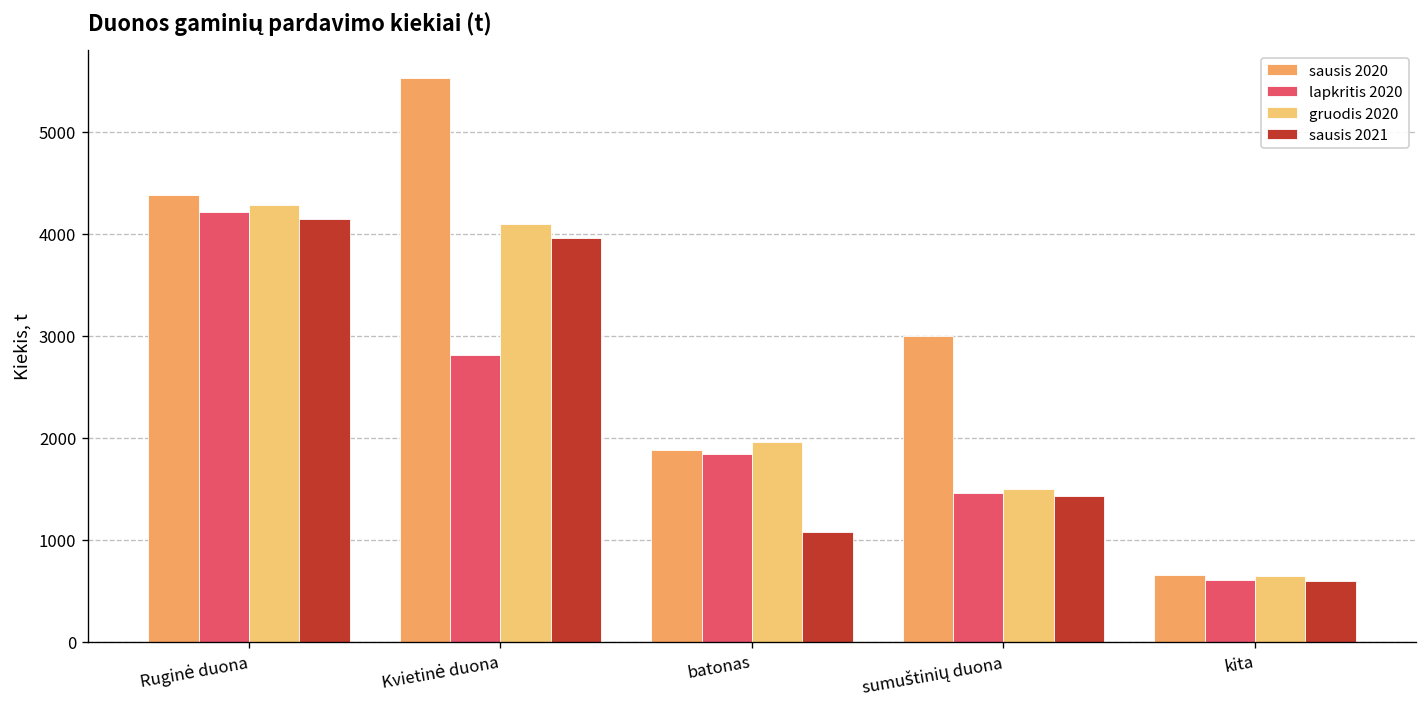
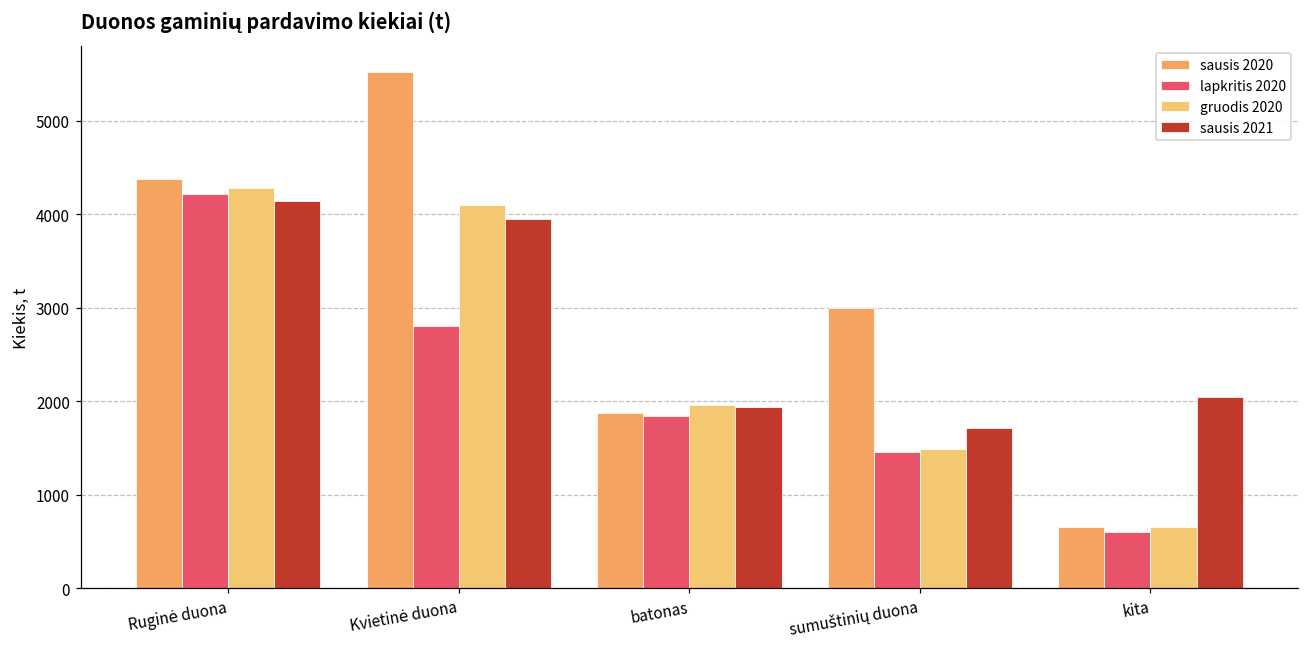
  {
    "lapkritis 2020": {
      "Ruginė duona": 4200,
      "Kvietinė duona": 2800,
      "batonas": 1800,
      "sumuštinių duona": 1500,
      "kita": 600
    },
    "sausis 2021": {
      "Ruginė duona": 4100,
      "Kvietinė duona": 4000,
-     "batonas": 1100,
-     "sumuštinių duona": 1400,
-     "kita": 600
+     "batonas": 1900,
+     "sumuštinių duona": 1700,
+     "kita": 2000
    }
  }
